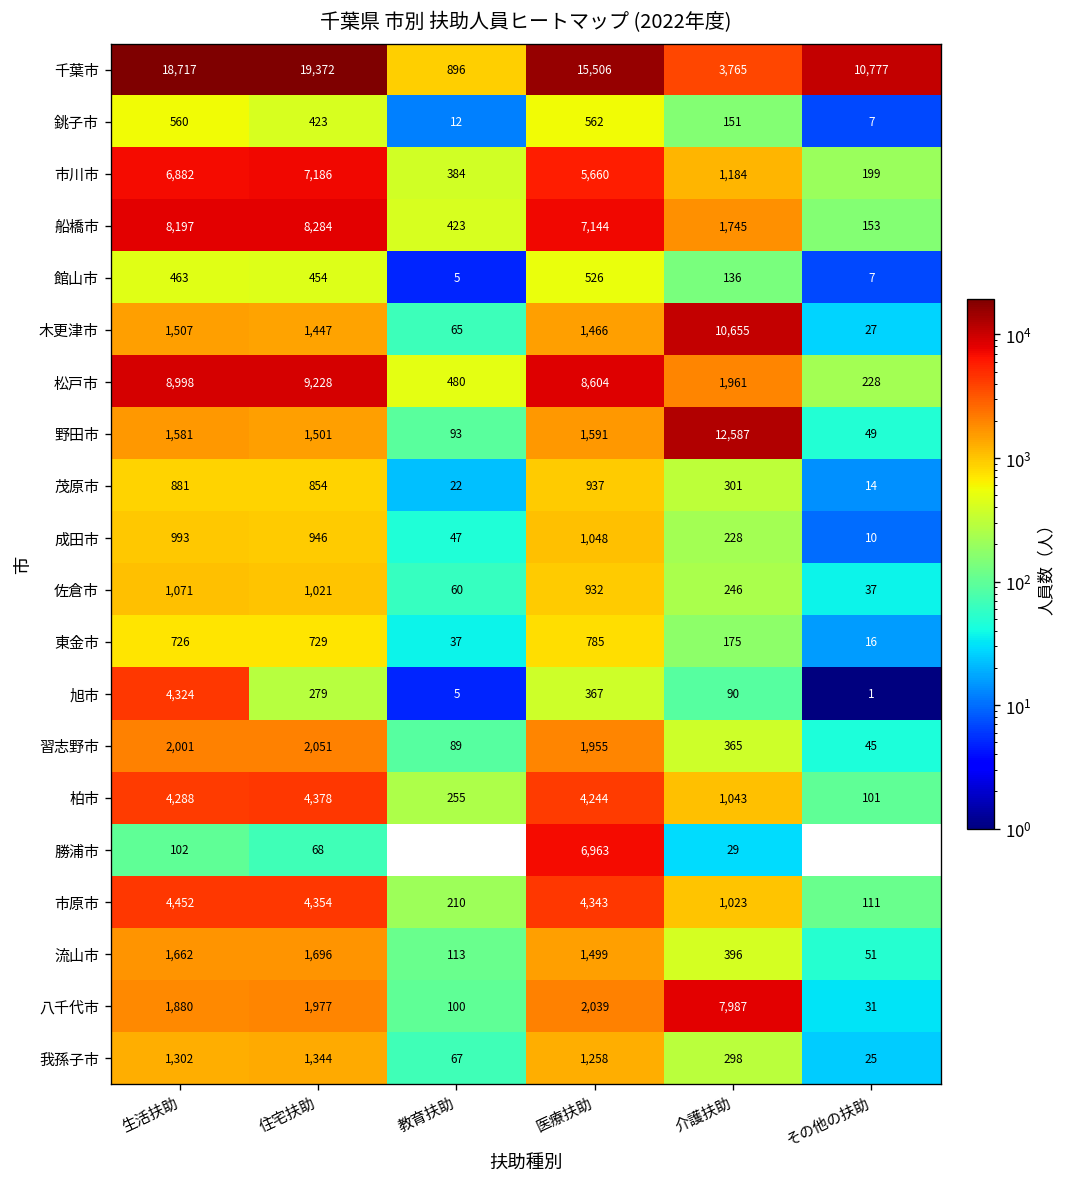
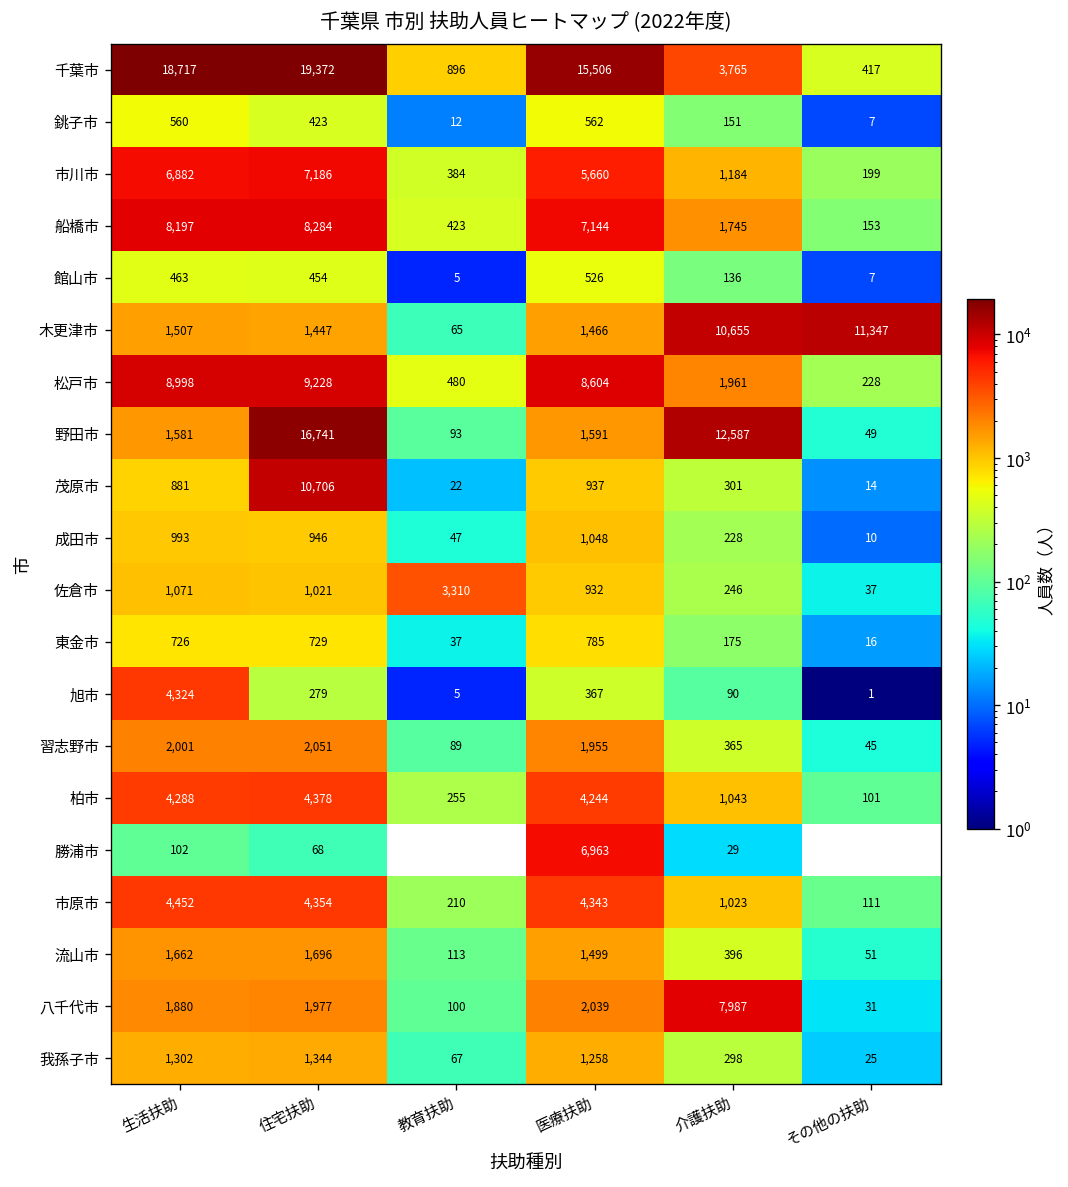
  {
    "千葉市": {
      "生活扶助": "18,717",
      "住宅扶助": "19,372",
      "教育扶助": "896",
      "医療扶助": "15,506",
      "介護扶助": "3,765",
-     "その他の扶助": "10,777"
+     "その他の扶助": "417"
    },
    "銚子市": {
      "生活扶助": "560",
      "住宅扶助": "423",
      "教育扶助": "12",
      "医療扶助": "562",
      "介護扶助": "151",
      "その他の扶助": "7"
    },
    "市川市": {
      "生活扶助": "6,882",
      "住宅扶助": "7,186",
      "教育扶助": "384",
      "医療扶助": "5,660",
      "介護扶助": "1,184",
      "その他の扶助": "199"
    },
    "船橋市": {
      "生活扶助": "8,197",
      "住宅扶助": "8,284",
      "教育扶助": "423",
      "医療扶助": "7,144",
      "介護扶助": "1,745",
      "その他の扶助": "153"
    },
    "館山市": {
      "生活扶助": "463",
      "住宅扶助": "454",
      "教育扶助": "5",
      "医療扶助": "526",
      "介護扶助": "136",
      "その他の扶助": "7"
    },
    "木更津市": {
      "生活扶助": "1,507",
      "住宅扶助": "1,447",
      "教育扶助": "65",
      "医療扶助": "1,466",
      "介護扶助": "10,655",
-     "その他の扶助": "27"
+     "その他の扶助": "11,347"
    },
    "松戸市": {
      "生活扶助": "8,998",
      "住宅扶助": "9,228",
      "教育扶助": "480",
      "医療扶助": "8,604",
      "介護扶助": "1,961",
      "その他の扶助": "228"
    },
    "野田市": {
      "生活扶助": "1,581",
-     "住宅扶助": "1,501",
+     "住宅扶助": "16,741",
      "教育扶助": "93",
      "医療扶助": "1,591",
      "介護扶助": "12,587",
      "その他の扶助": "49"
    },
    "茂原市": {
      "生活扶助": "881",
-     "住宅扶助": "854",
+     "住宅扶助": "10,706",
      "教育扶助": "22",
      "医療扶助": "937",
      "介護扶助": "301",
      "その他の扶助": "14"
    },
    "成田市": {
      "生活扶助": "993",
      "住宅扶助": "946",
      "教育扶助": "47",
      "医療扶助": "1,048",
      "介護扶助": "228",
      "その他の扶助": "10"
    },
    "佐倉市": {
      "生活扶助": "1,071",
      "住宅扶助": "1,021",
-     "教育扶助": "60",
+     "教育扶助": "3,310",
      "医療扶助": "932",
      "介護扶助": "246",
      "その他の扶助": "37"
    },
    "東金市": {
      "生活扶助": "726",
      "住宅扶助": "729",
      "教育扶助": "37",
      "医療扶助": "785",
      "介護扶助": "175",
      "その他の扶助": "16"
    },
    "旭市": {
      "生活扶助": "4,324",
      "住宅扶助": "279",
      "教育扶助": "5",
      "医療扶助": "367",
      "介護扶助": "90",
      "その他の扶助": "1"
    },
    "習志野市": {
      "生活扶助": "2,001",
      "住宅扶助": "2,051",
      "教育扶助": "89",
      "医療扶助": "1,955",
      "介護扶助": "365",
      "その他の扶助": "45"
    },
    "柏市": {
      "生活扶助": "4,288",
      "住宅扶助": "4,378",
      "教育扶助": "255",
      "医療扶助": "4,244",
      "介護扶助": "1,043",
      "その他の扶助": "101"
    },
    "勝浦市": {
      "生活扶助": "102",
      "住宅扶助": "68",
      "医療扶助": "6,963",
      "介護扶助": "29"
    },
    "市原市": {
      "生活扶助": "4,452",
      "住宅扶助": "4,354",
      "教育扶助": "210",
      "医療扶助": "4,343",
      "介護扶助": "1,023",
      "その他の扶助": "111"
    },
    "流山市": {
      "生活扶助": "1,662",
      "住宅扶助": "1,696",
      "教育扶助": "113",
      "医療扶助": "1,499",
      "介護扶助": "396",
      "その他の扶助": "51"
    },
    "八千代市": {
      "生活扶助": "1,880",
      "住宅扶助": "1,977",
      "教育扶助": "100",
      "医療扶助": "2,039",
      "介護扶助": "7,987",
      "その他の扶助": "31"
    },
    "我孫子市": {
      "生活扶助": "1,302",
      "住宅扶助": "1,344",
      "教育扶助": "67",
      "医療扶助": "1,258",
      "介護扶助": "298",
      "その他の扶助": "25"
    }
  }
